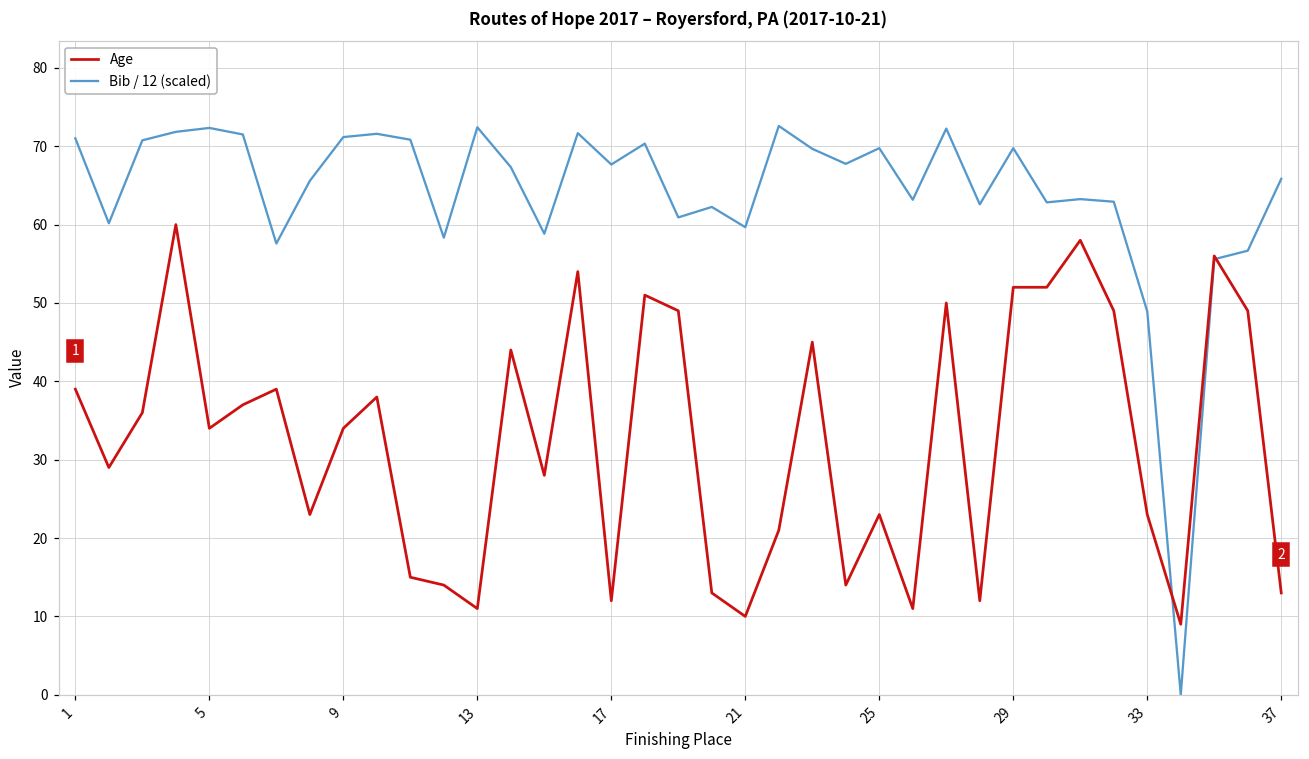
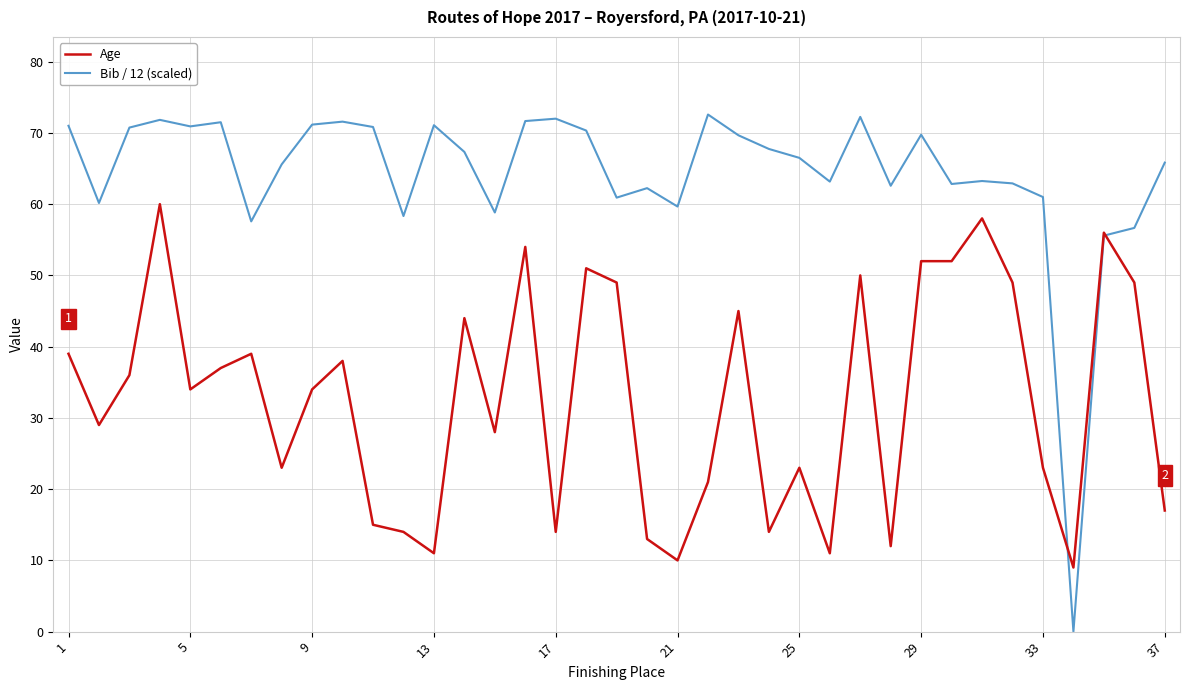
  {
    "Age": {
      "1": 39,
      "5": 34,
      "9": 34,
      "13": 11,
-     "17": 12,
+     "17": 14,
      "21": 10,
      "25": 23,
      "29": 52,
      "33": 23,
-     "37": 13
+     "37": 17
    },
    "Bib / 12 (scaled)": {
      "1": 71,
-     "5": 72,
+     "5": 71,
      "9": 71,
-     "13": 72,
-     "17": 68,
+     "13": 71,
+     "17": 72,
      "21": 60,
-     "25": 70,
+     "25": 67,
      "29": 70,
-     "33": 49,
+     "33": 61,
      "37": 66
    }
  }
